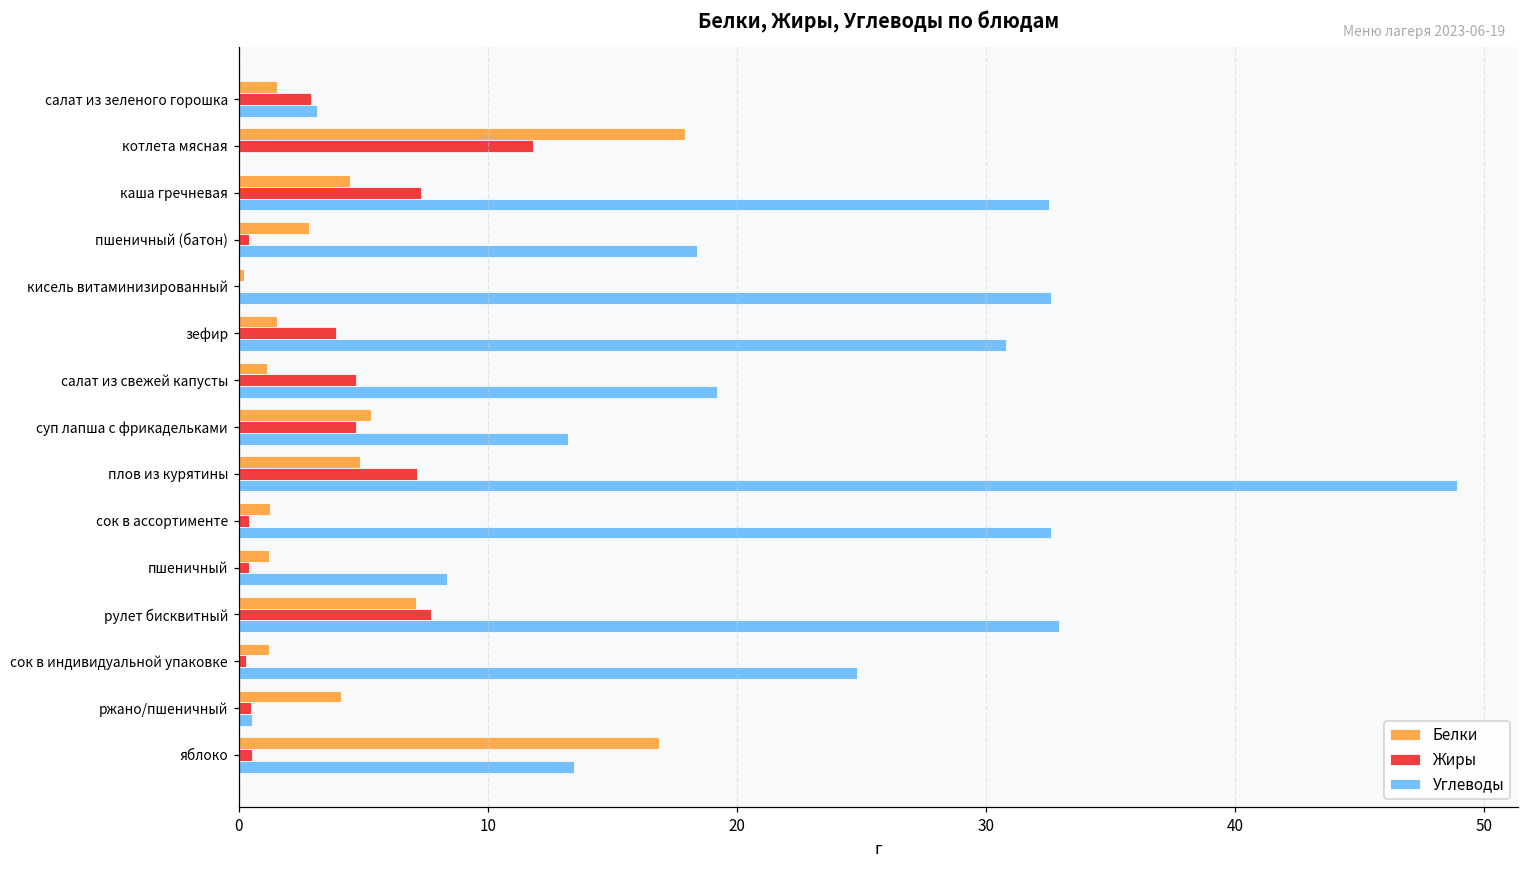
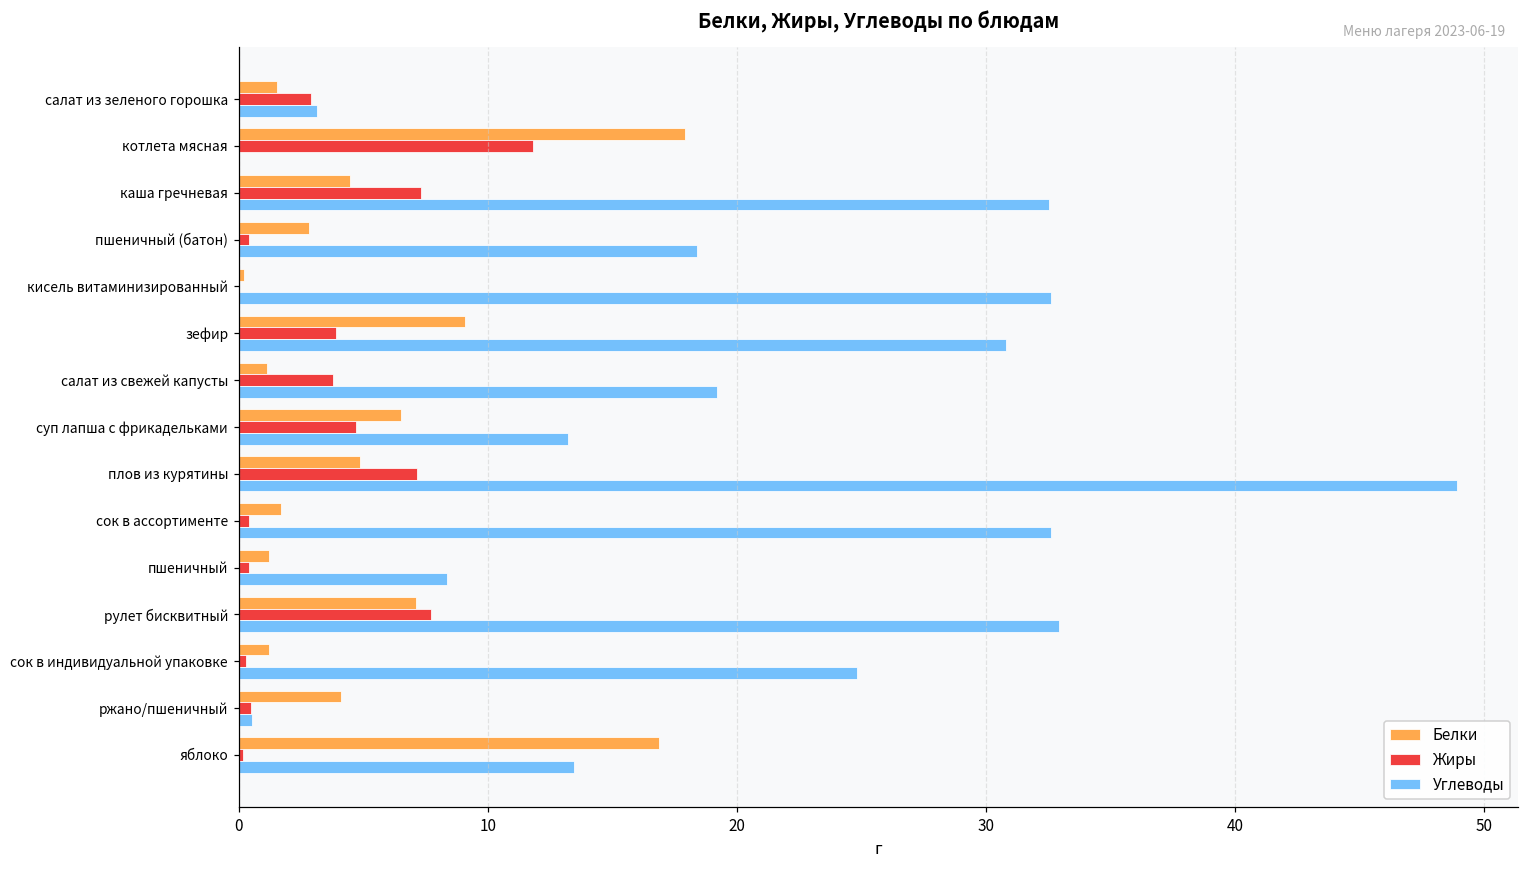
  {
    "Белки": {
      "салат из зеленого горошка": 1.5,
      "котлета мясная": 17.9,
      "каша гречневая": 4.5,
      "пшеничный (батон)": 2.8,
      "кисель витаминизированный": 0.2,
-     "зефир": 1.5,
+     "зефир": 9.1,
      "салат из свежей капусты": 1.1,
-     "суп лапша с фрикадельками": 5.3,
+     "суп лапша с фрикадельками": 6.5,
      "плов из курятины": 4.9,
-     "сок в ассортименте": 1.3,
+     "сок в ассортименте": 1.7,
      "пшеничный": 1.2,
      "рулет бисквитный": 7.1,
      "сок в индивидуальной упаковке": 1.2,
      "ржано/пшеничный": 4.1,
      "яблоко": 16.9
    },
    "Жиры": {
      "салат из зеленого горошка": 2.9,
      "котлета мясная": 11.8,
      "каша гречневая": 7.3,
      "пшеничный (батон)": 0.4,
      "кисель витаминизированный": 0.0,
      "зефир": 3.9,
-     "салат из свежей капусты": 4.7,
+     "салат из свежей капусты": 3.8,
      "суп лапша с фрикадельками": 4.7,
      "плов из курятины": 7.2,
      "сок в ассортименте": 0.4,
      "пшеничный": 0.4,
      "рулет бисквитный": 7.7,
      "сок в индивидуальной упаковке": 0.3,
      "ржано/пшеничный": 0.5,
-     "яблоко": 0.5
+     "яблоко": 0.2
    },
    "Углеводы": {
      "салат из зеленого горошка": 3.2,
      "котлета мясная": 0.0,
      "каша гречневая": 32.5,
      "пшеничный (батон)": 18.4,
      "кисель витаминизированный": 32.6,
      "зефир": 30.8,
      "салат из свежей капусты": 19.2,
      "суп лапша с фрикадельками": 13.2,
      "плов из курятины": 48.9,
      "сок в ассортименте": 32.6,
      "пшеничный": 8.4,
      "рулет бисквитный": 32.9,
      "сок в индивидуальной упаковке": 24.8,
      "ржано/пшеничный": 0.5,
      "яблоко": 13.4
    }
  }
